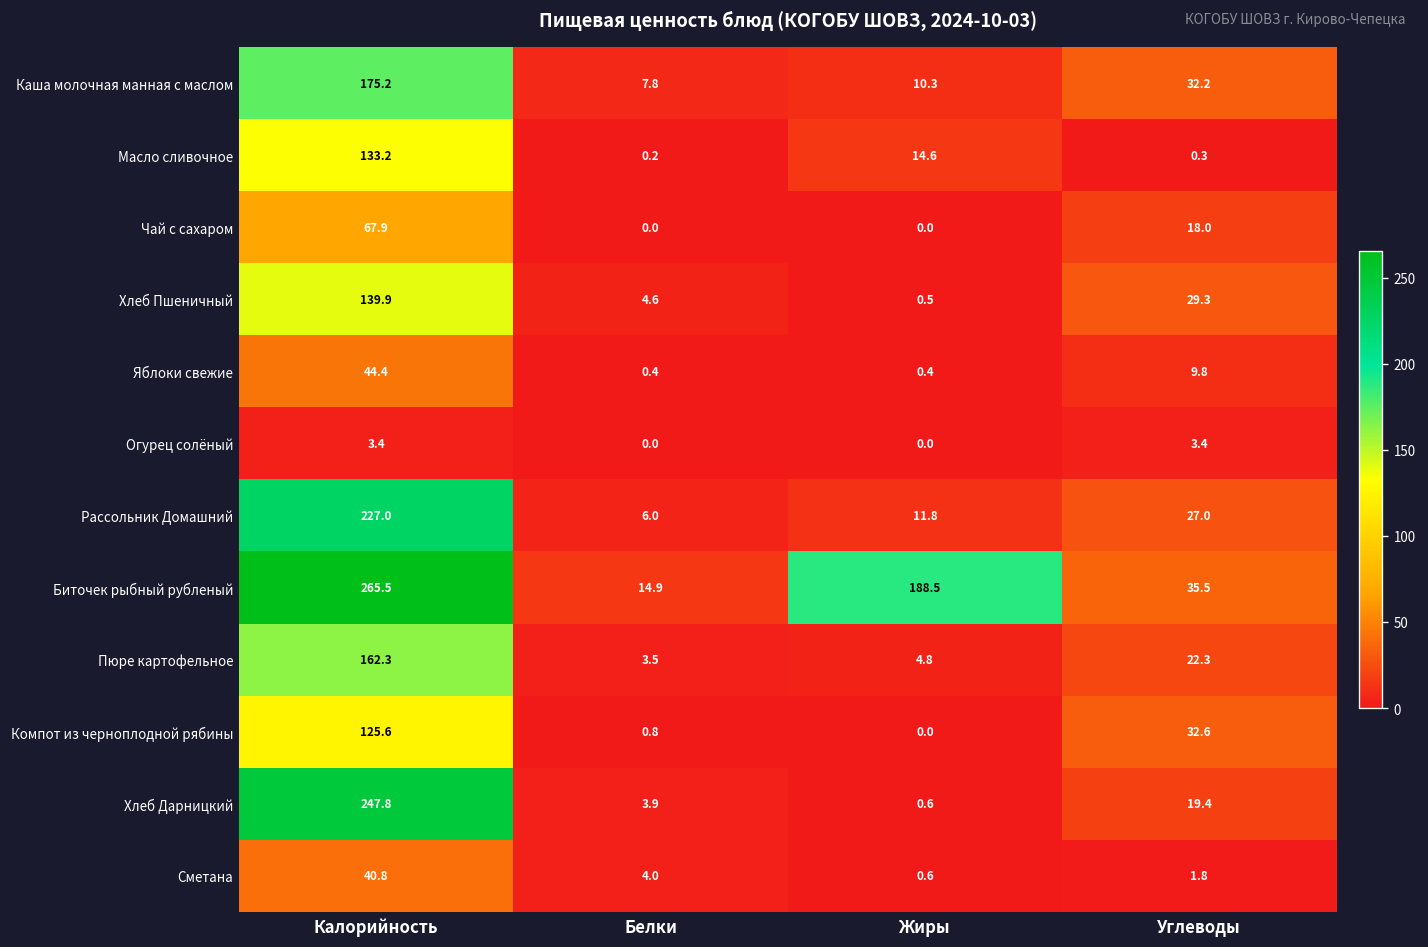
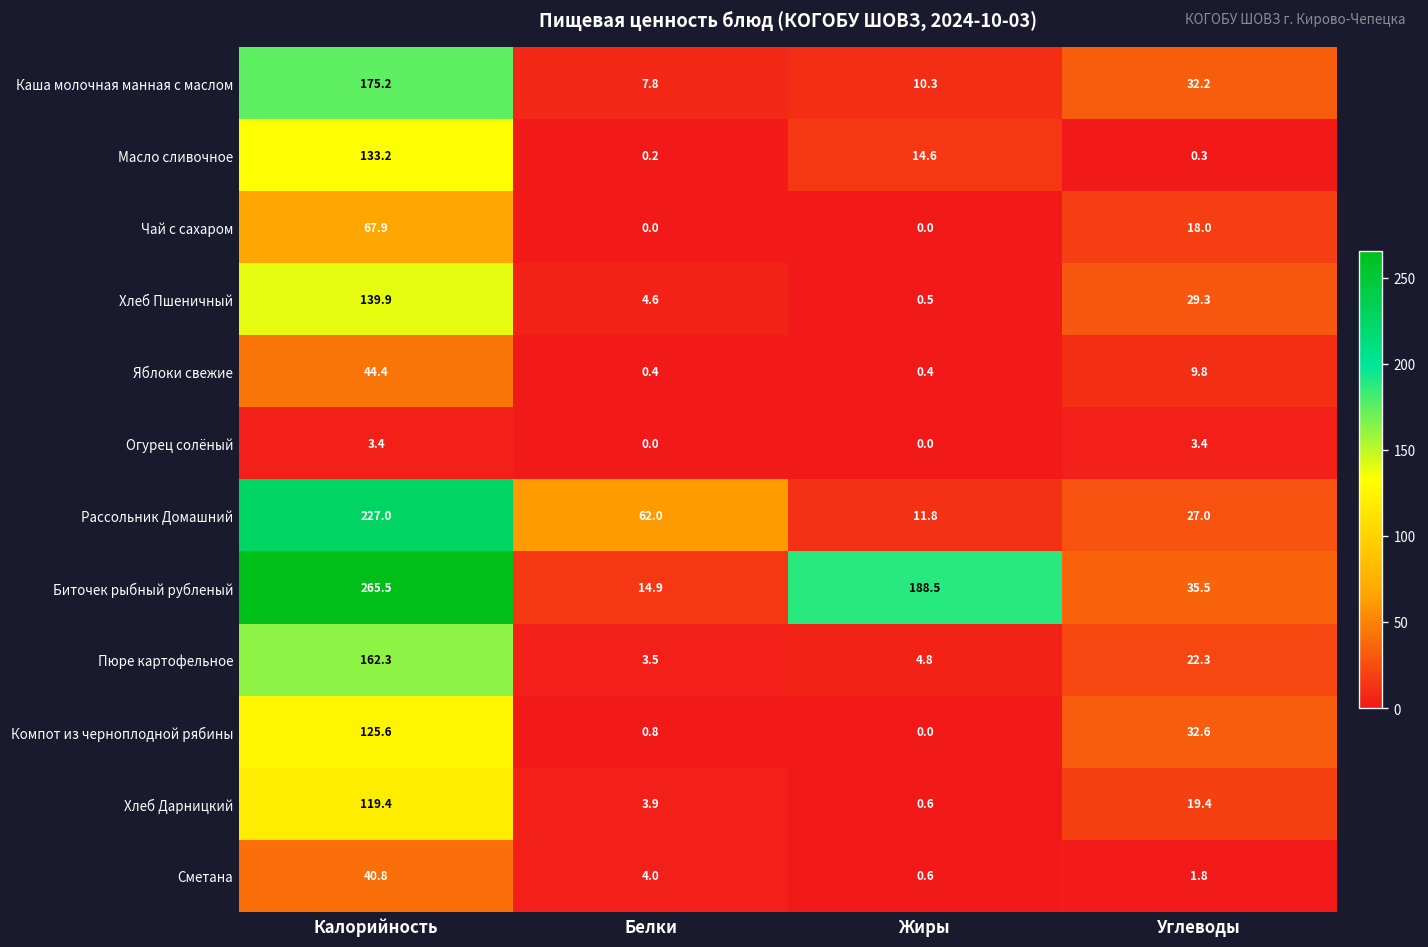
  {
    "Каша молочная манная с маслом": {
      "Калорийность": 175.2,
      "Белки": 7.8,
      "Жиры": 10.3,
      "Углеводы": 32.2
    },
    "Масло сливочное": {
      "Калорийность": 133.2,
      "Белки": 0.2,
      "Жиры": 14.6,
      "Углеводы": 0.3
    },
    "Чай с сахаром": {
      "Калорийность": 67.9,
      "Белки": 0.0,
      "Жиры": 0.0,
      "Углеводы": 18.0
    },
    "Хлеб Пшеничный": {
      "Калорийность": 139.9,
      "Белки": 4.6,
      "Жиры": 0.5,
      "Углеводы": 29.3
    },
    "Яблоки свежие": {
      "Калорийность": 44.4,
      "Белки": 0.4,
      "Жиры": 0.4,
      "Углеводы": 9.8
    },
    "Огурец солёный": {
      "Калорийность": 3.4,
      "Белки": 0.0,
      "Жиры": 0.0,
      "Углеводы": 3.4
    },
    "Рассольник Домашний": {
      "Калорийность": 227.0,
-     "Белки": 6.0,
+     "Белки": 62.0,
      "Жиры": 11.8,
      "Углеводы": 27.0
    },
    "Биточек рыбный рубленый": {
      "Калорийность": 265.5,
      "Белки": 14.9,
      "Жиры": 188.5,
      "Углеводы": 35.5
    },
    "Пюре картофельное": {
      "Калорийность": 162.3,
      "Белки": 3.5,
      "Жиры": 4.8,
      "Углеводы": 22.3
    },
    "Компот из черноплодной рябины": {
      "Калорийность": 125.6,
      "Белки": 0.8,
      "Жиры": 0.0,
      "Углеводы": 32.6
    },
    "Хлеб Дарницкий": {
-     "Калорийность": 247.8,
+     "Калорийность": 119.4,
      "Белки": 3.9,
      "Жиры": 0.6,
      "Углеводы": 19.4
    },
    "Сметана": {
      "Калорийность": 40.8,
      "Белки": 4.0,
      "Жиры": 0.6,
      "Углеводы": 1.8
    }
  }
